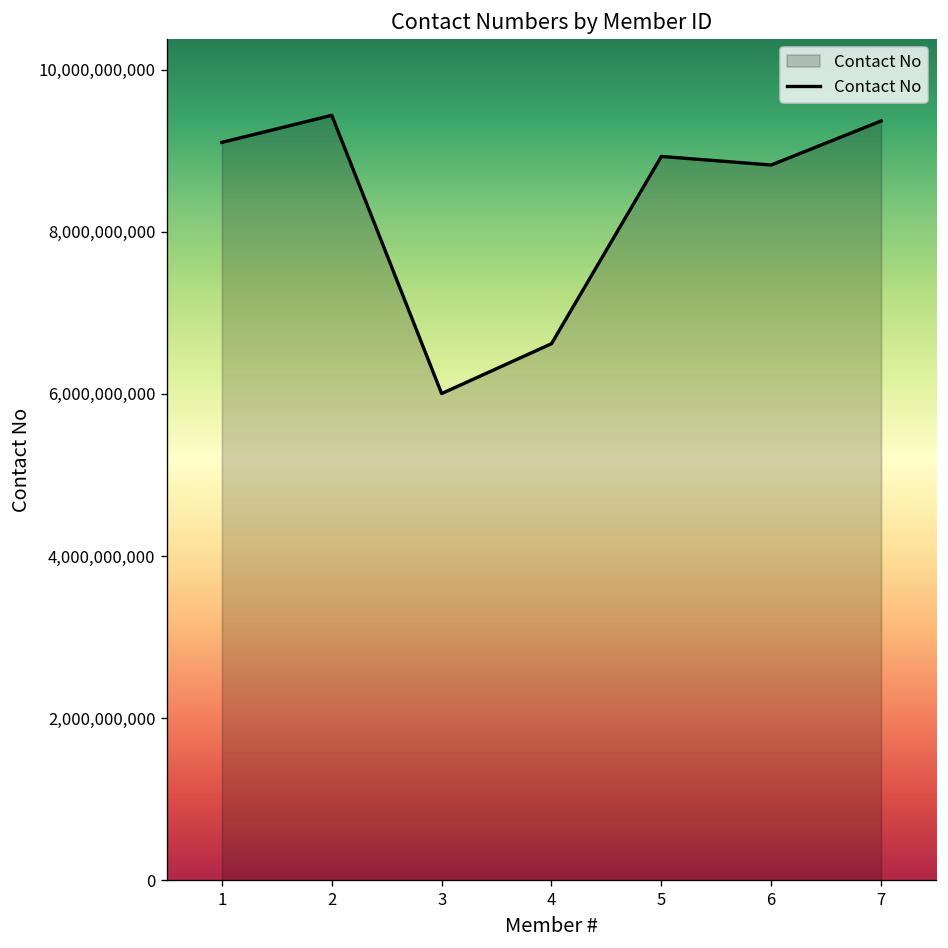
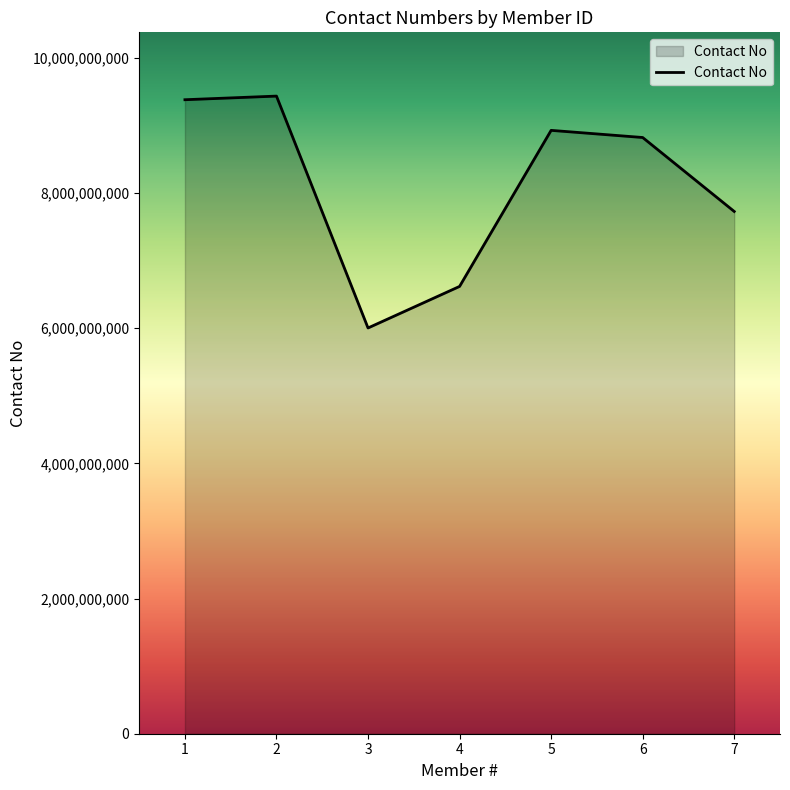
  {
-   "1": "9,100,000,000",
+   "1": "9,400,000,000",
    "2": "9,400,000,000",
    "3": "6,000,000,000",
    "4": "6,600,000,000",
    "5": "8,900,000,000",
    "6": "8,800,000,000",
-   "7": "9,400,000,000"
+   "7": "7,700,000,000"
  }
